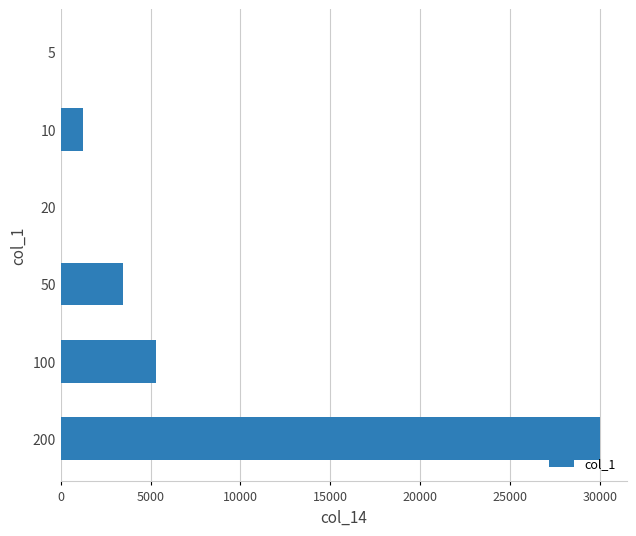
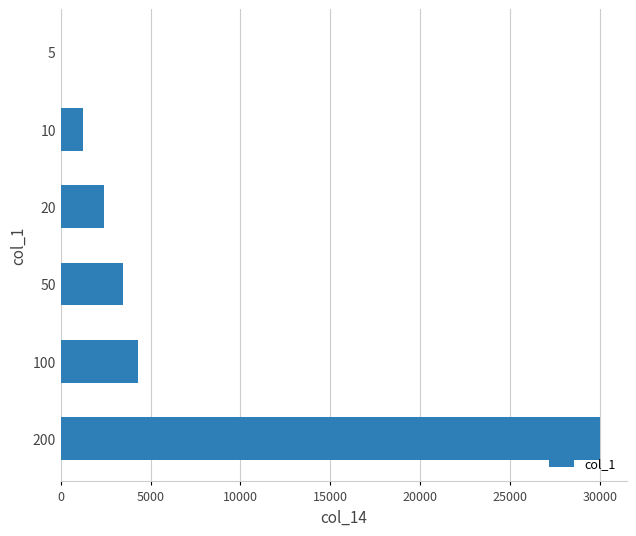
  {
    "5": 0,
    "10": 1200,
-   "20": 0,
+   "20": 2400,
    "50": 3500,
-   "100": 5300,
+   "100": 4300,
    "200": 30000
  }
